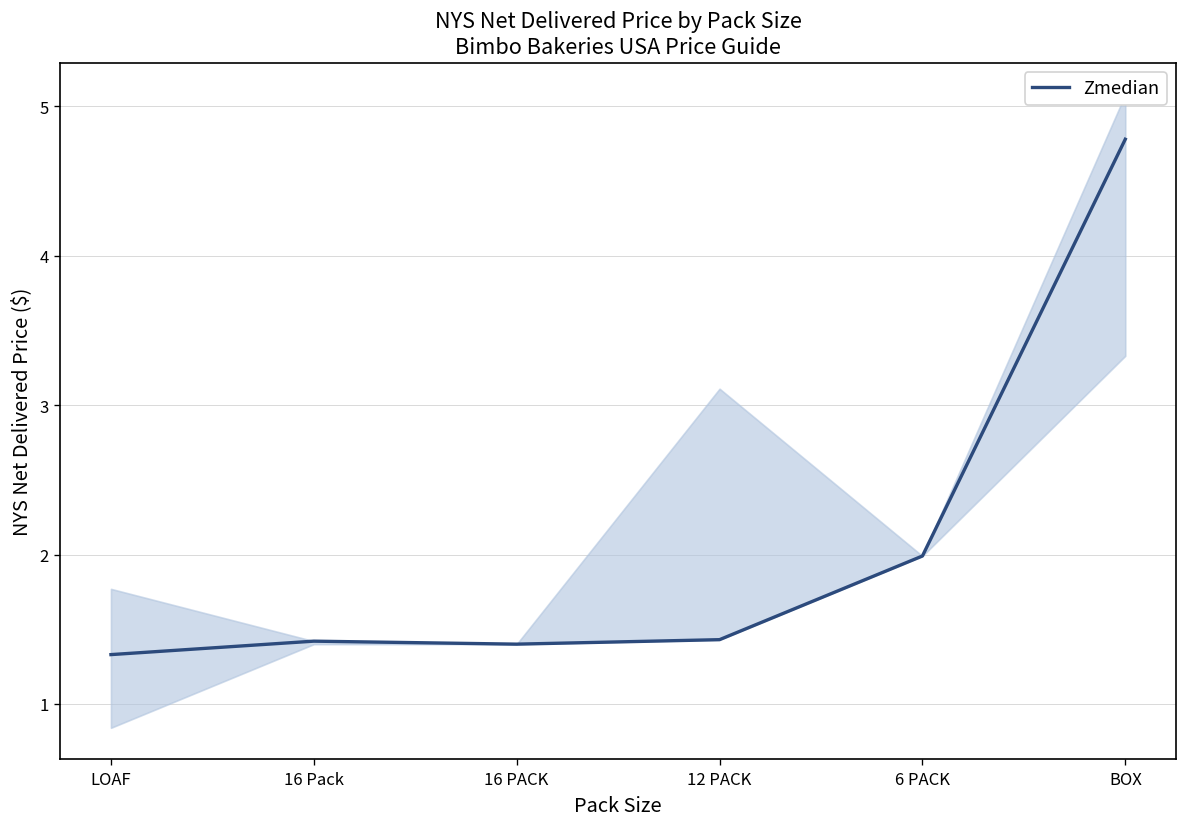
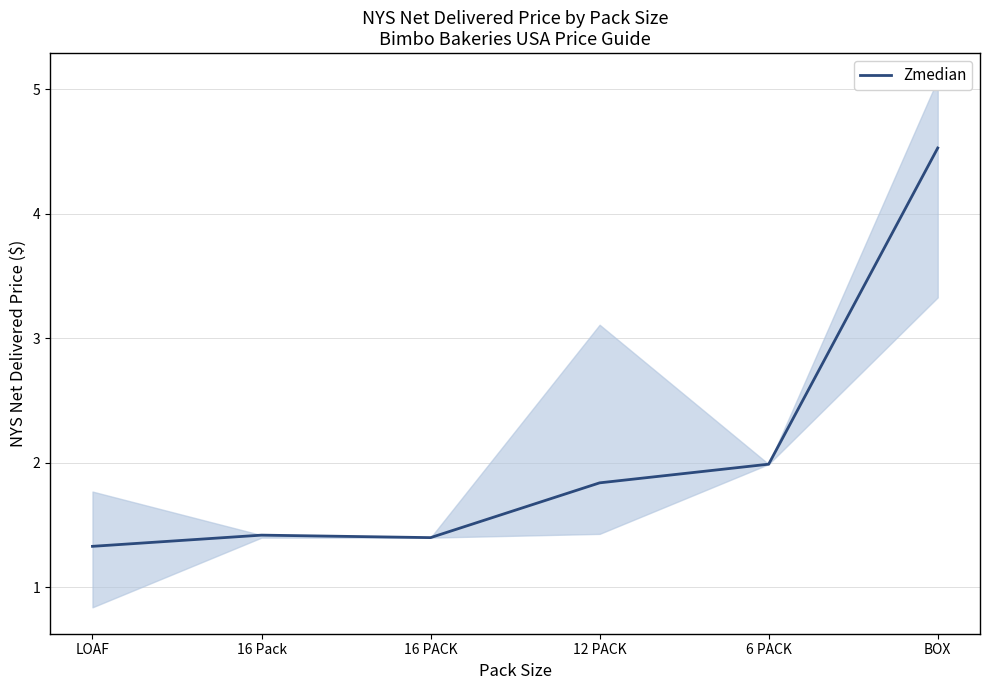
  {
    "Zmedian": {
      "LOAF": 1.33,
-     "12 PACK": 1.43,
-     "BOX": 4.78
+     "12 PACK": 1.84,
+     "BOX": 4.53
    }
  }
